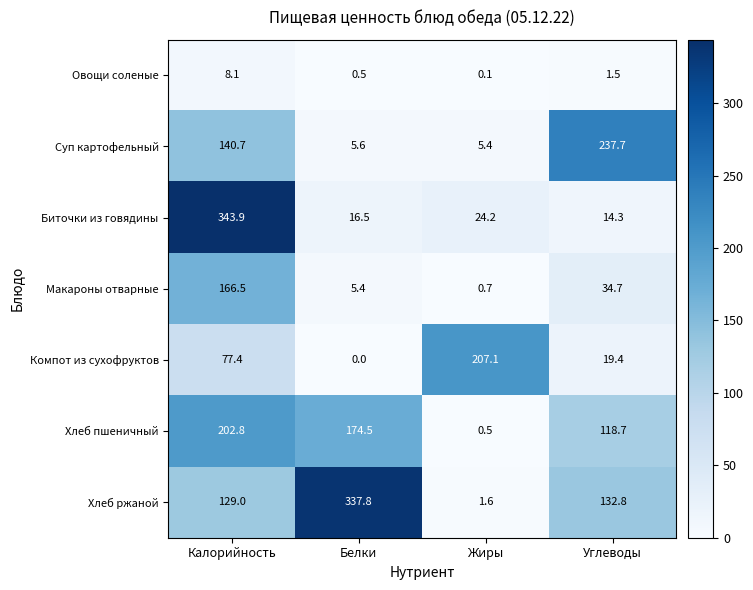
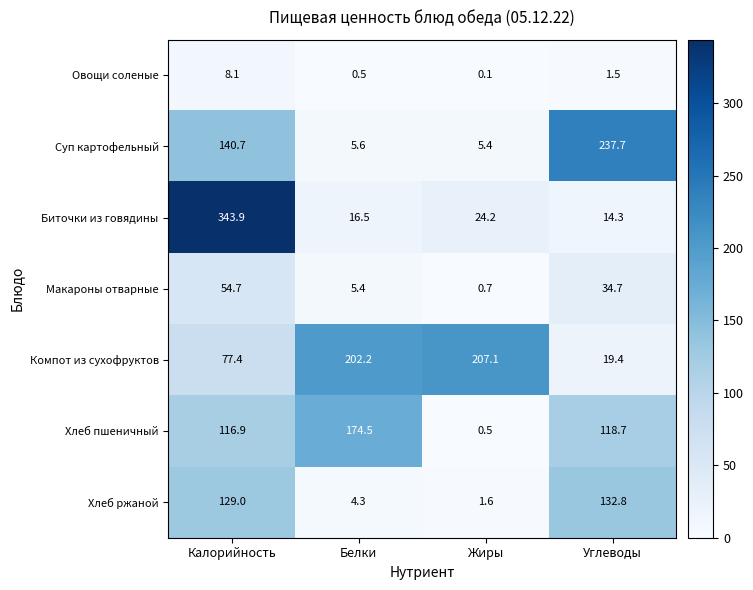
  {
    "Овощи соленые": {
      "Калорийность": 8.1,
      "Белки": 0.5,
      "Жиры": 0.1,
      "Углеводы": 1.5
    },
    "Суп картофельный": {
      "Калорийность": 140.7,
      "Белки": 5.6,
      "Жиры": 5.4,
      "Углеводы": 237.7
    },
    "Биточки из говядины": {
      "Калорийность": 343.9,
      "Белки": 16.5,
      "Жиры": 24.2,
      "Углеводы": 14.3
    },
    "Макароны отварные": {
-     "Калорийность": 166.5,
+     "Калорийность": 54.7,
      "Белки": 5.4,
      "Жиры": 0.7,
      "Углеводы": 34.7
    },
    "Компот из сухофруктов": {
      "Калорийность": 77.4,
-     "Белки": 0.0,
+     "Белки": 202.2,
      "Жиры": 207.1,
      "Углеводы": 19.4
    },
    "Хлеб пшеничный": {
-     "Калорийность": 202.8,
+     "Калорийность": 116.9,
      "Белки": 174.5,
      "Жиры": 0.5,
      "Углеводы": 118.7
    },
    "Хлеб ржаной": {
      "Калорийность": 129.0,
-     "Белки": 337.8,
+     "Белки": 4.3,
      "Жиры": 1.6,
      "Углеводы": 132.8
    }
  }
